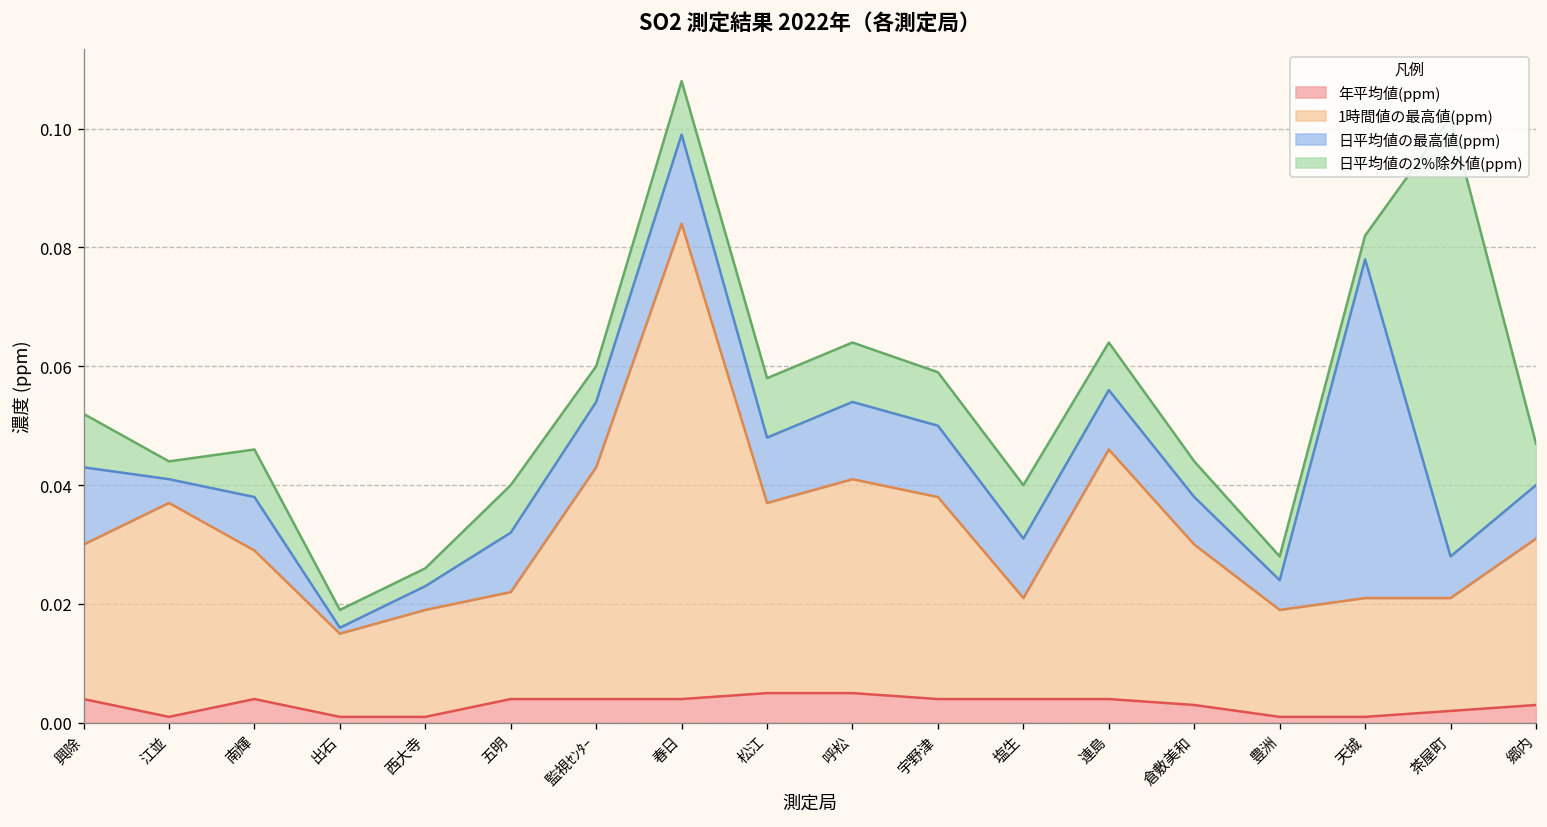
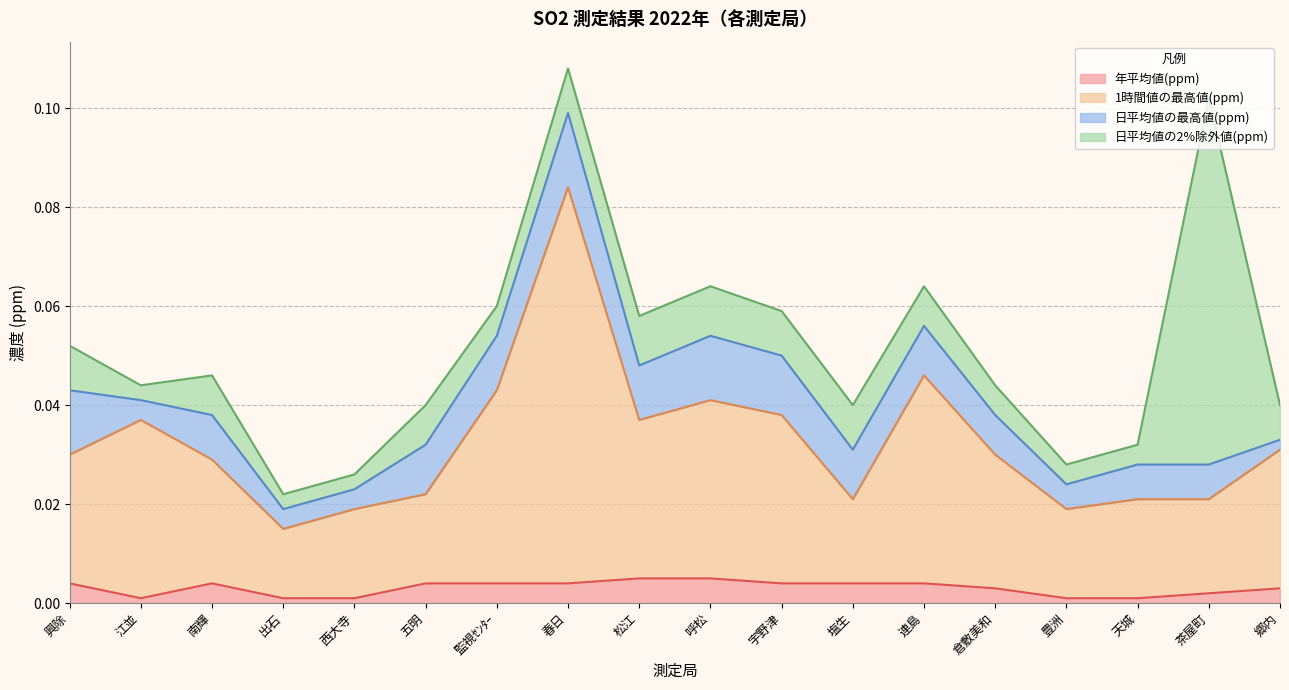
  {
    "日平均値の最高値(ppm)": {
      "興除": 0.013,
      "江並": 0.004,
      "南輝": 0.009,
-     "出石": 0.001,
+     "出石": 0.004,
      "西大寺": 0.004,
      "五明": 0.010,
      "監視ｾﾝﾀｰ": 0.011,
      "春日": 0.015,
      "松江": 0.011,
      "呼松": 0.013,
      "宇野津": 0.012,
      "塩生": 0.010,
      "連島": 0.010,
      "倉敷美和": 0.008,
      "豊洲": 0.005,
-     "天城": 0.057,
+     "天城": 0.007,
      "茶屋町": 0.007,
-     "郷内": 0.009
+     "郷内": 0.002
    },
    "日平均値の2%除外値(ppm)": {
      "興除": 0.009,
      "江並": 0.003,
      "南輝": 0.008,
      "出石": 0.003,
      "西大寺": 0.003,
      "五明": 0.008,
      "監視ｾﾝﾀｰ": 0.006,
      "春日": 0.009,
      "松江": 0.010,
      "呼松": 0.010,
      "宇野津": 0.009,
      "塩生": 0.009,
      "連島": 0.008,
      "倉敷美和": 0.006,
      "豊洲": 0.004,
      "天城": 0.004,
      "郷内": 0.007
    }
  }
